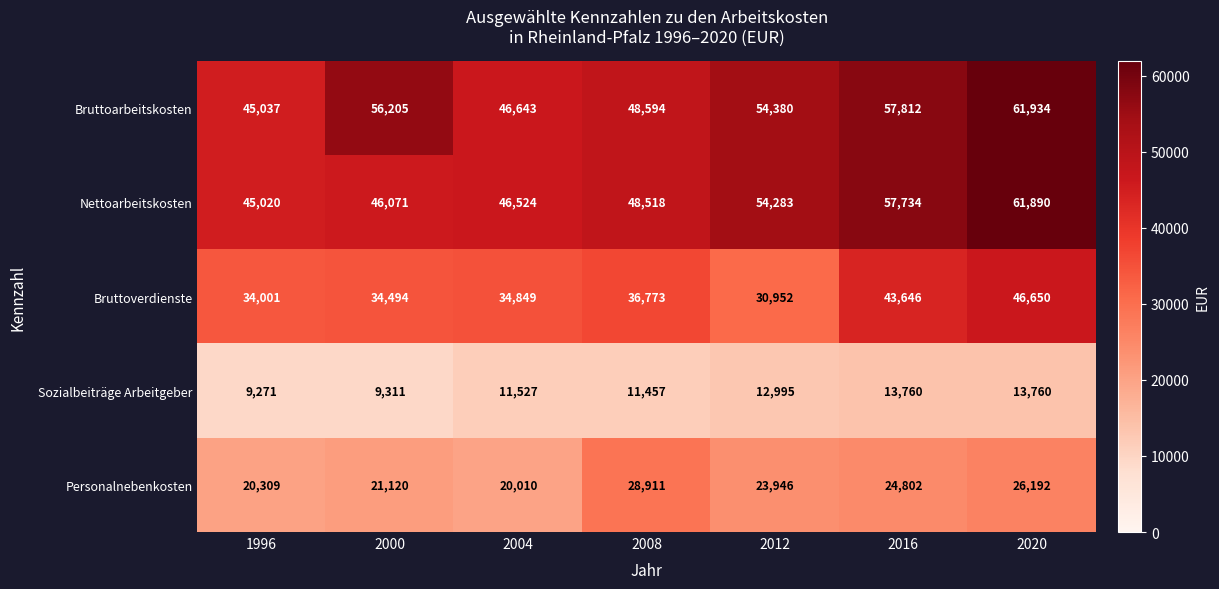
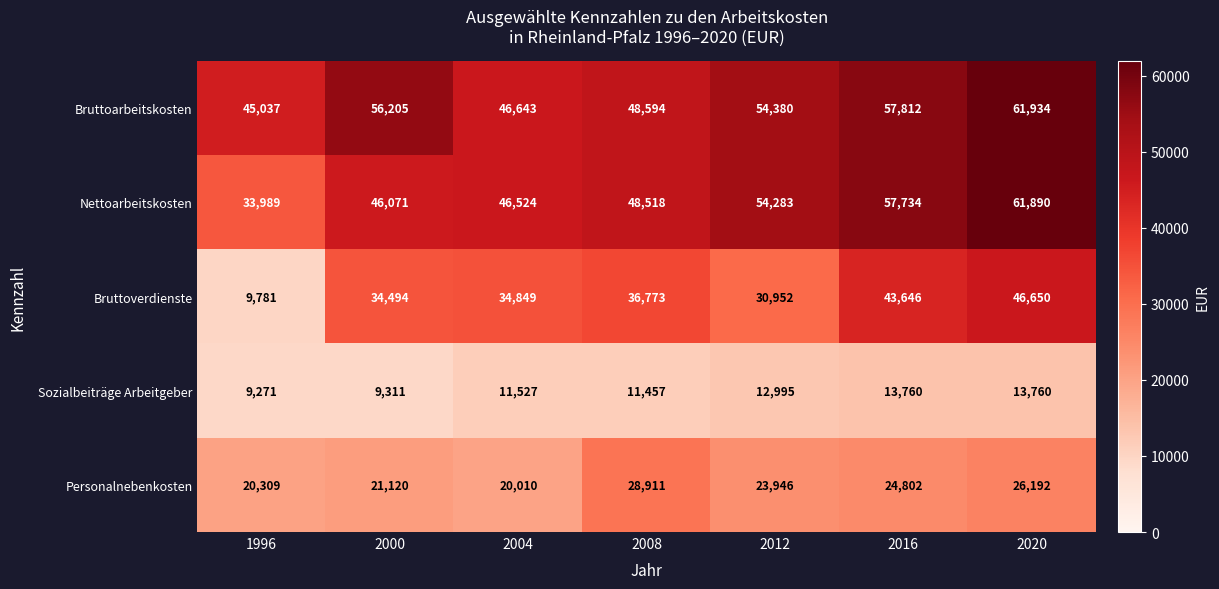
  {
    "Bruttoarbeitskosten": {
      "1996": "45,037",
      "2000": "56,205",
      "2004": "46,643",
      "2008": "48,594",
      "2012": "54,380",
      "2016": "57,812",
      "2020": "61,934"
    },
    "Nettoarbeitskosten": {
-     "1996": "45,020",
+     "1996": "33,989",
      "2000": "46,071",
      "2004": "46,524",
      "2008": "48,518",
      "2012": "54,283",
      "2016": "57,734",
      "2020": "61,890"
    },
    "Bruttoverdienste": {
-     "1996": "34,001",
+     "1996": "9,781",
      "2000": "34,494",
      "2004": "34,849",
      "2008": "36,773",
      "2012": "30,952",
      "2016": "43,646",
      "2020": "46,650"
    },
    "Sozialbeiträge Arbeitgeber": {
      "1996": "9,271",
      "2000": "9,311",
      "2004": "11,527",
      "2008": "11,457",
      "2012": "12,995",
      "2016": "13,760",
      "2020": "13,760"
    },
    "Personalnebenkosten": {
      "1996": "20,309",
      "2000": "21,120",
      "2004": "20,010",
      "2008": "28,911",
      "2012": "23,946",
      "2016": "24,802",
      "2020": "26,192"
    }
  }
